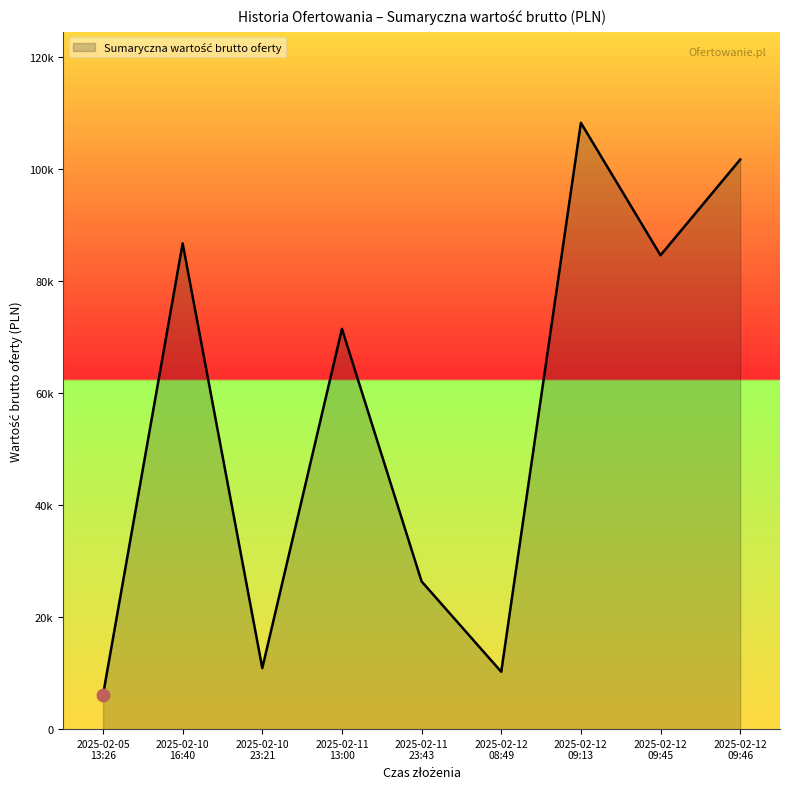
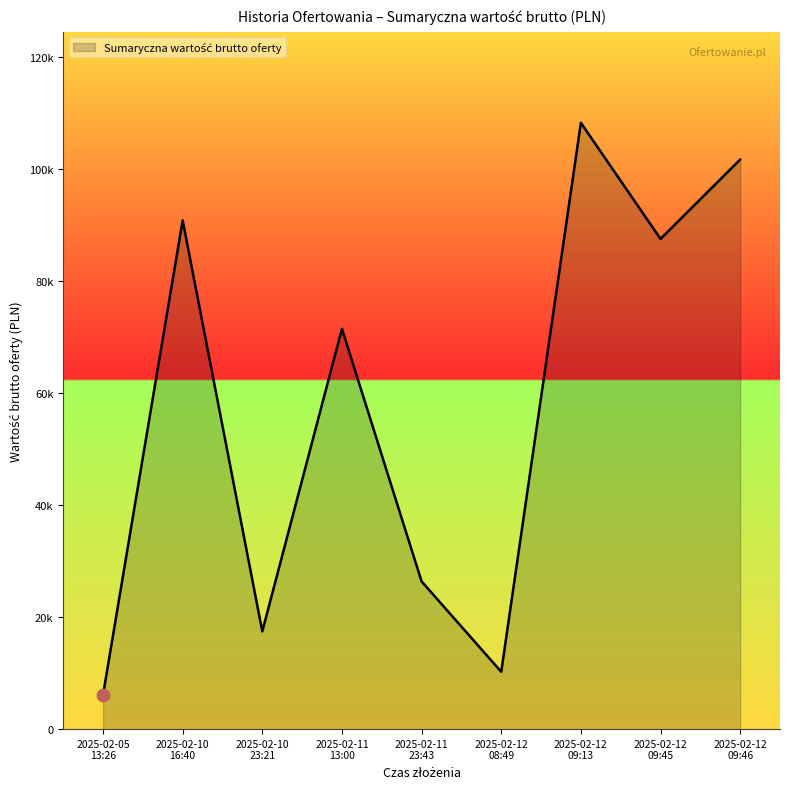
  {
    "Sumaryczna wartość brutto oferty": {
-     "2025-02-10 16:40": 87000,
-     "2025-02-10 23:21": 11000,
+     "2025-02-10 16:40": 91000,
+     "2025-02-10 23:21": 17000,
      "2025-02-11 13:00": 72000,
      "2025-02-11 23:43": 26000,
      "2025-02-12 08:49": 10000,
      "2025-02-12 09:13": 108000,
-     "2025-02-12 09:45": 85000,
+     "2025-02-12 09:45": 88000,
      "2025-02-12 09:46": 102000
    }
  }
